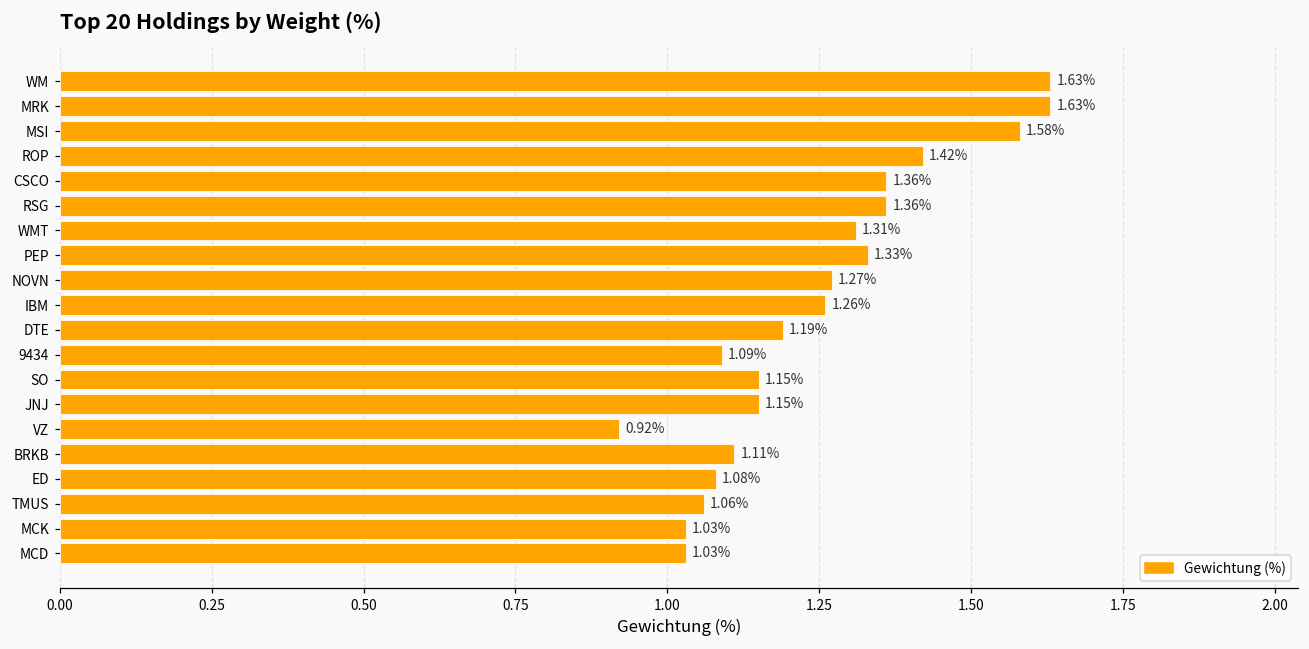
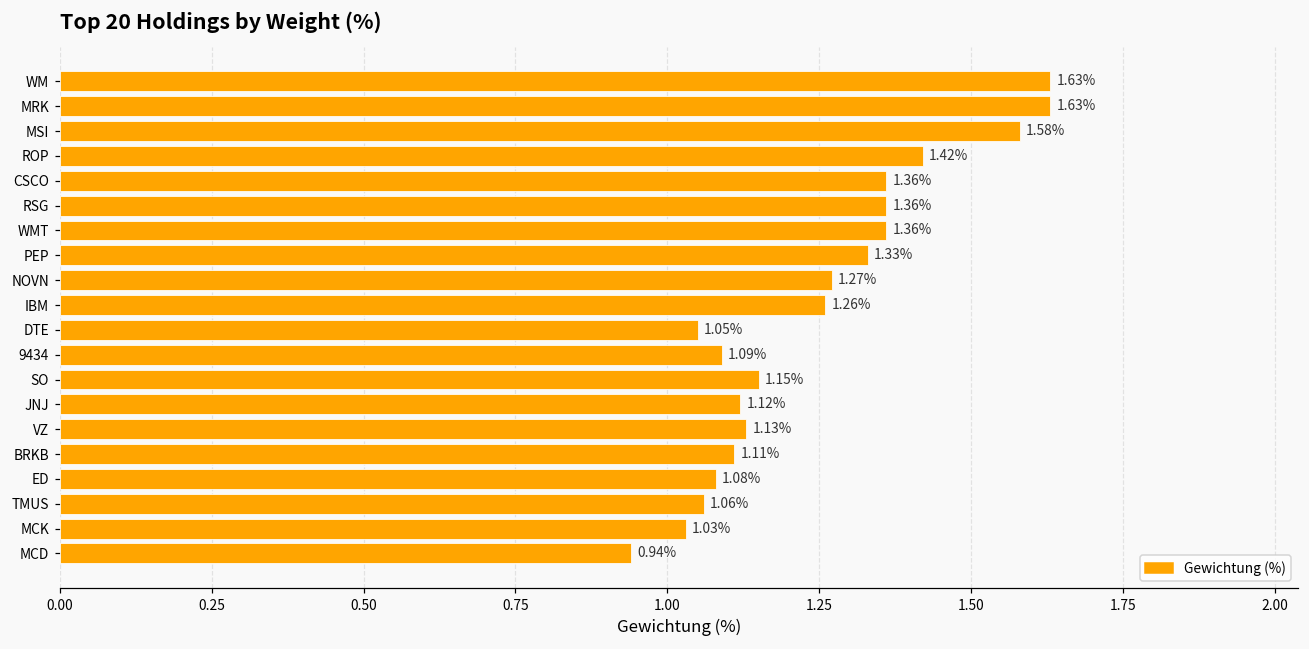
  {
    "WM": "1.63%",
    "MRK": "1.63%",
    "MSI": "1.58%",
    "ROP": "1.42%",
    "CSCO": "1.36%",
    "RSG": "1.36%",
-   "WMT": "1.31%",
+   "WMT": "1.36%",
    "PEP": "1.33%",
    "NOVN": "1.27%",
    "IBM": "1.26%",
-   "DTE": "1.19%",
+   "DTE": "1.05%",
    "9434": "1.09%",
    "SO": "1.15%",
-   "JNJ": "1.15%",
-   "VZ": "0.92%",
+   "JNJ": "1.12%",
+   "VZ": "1.13%",
    "BRKB": "1.11%",
    "ED": "1.08%",
    "TMUS": "1.06%",
    "MCK": "1.03%",
-   "MCD": "1.03%"
+   "MCD": "0.94%"
  }
